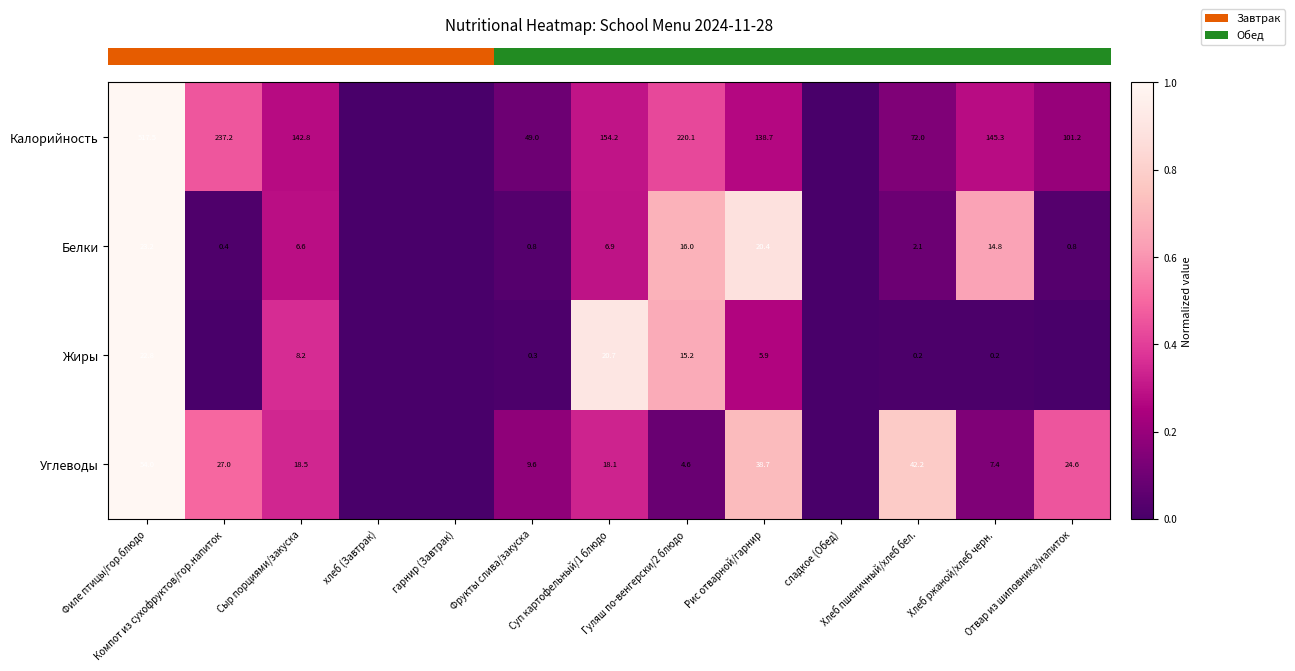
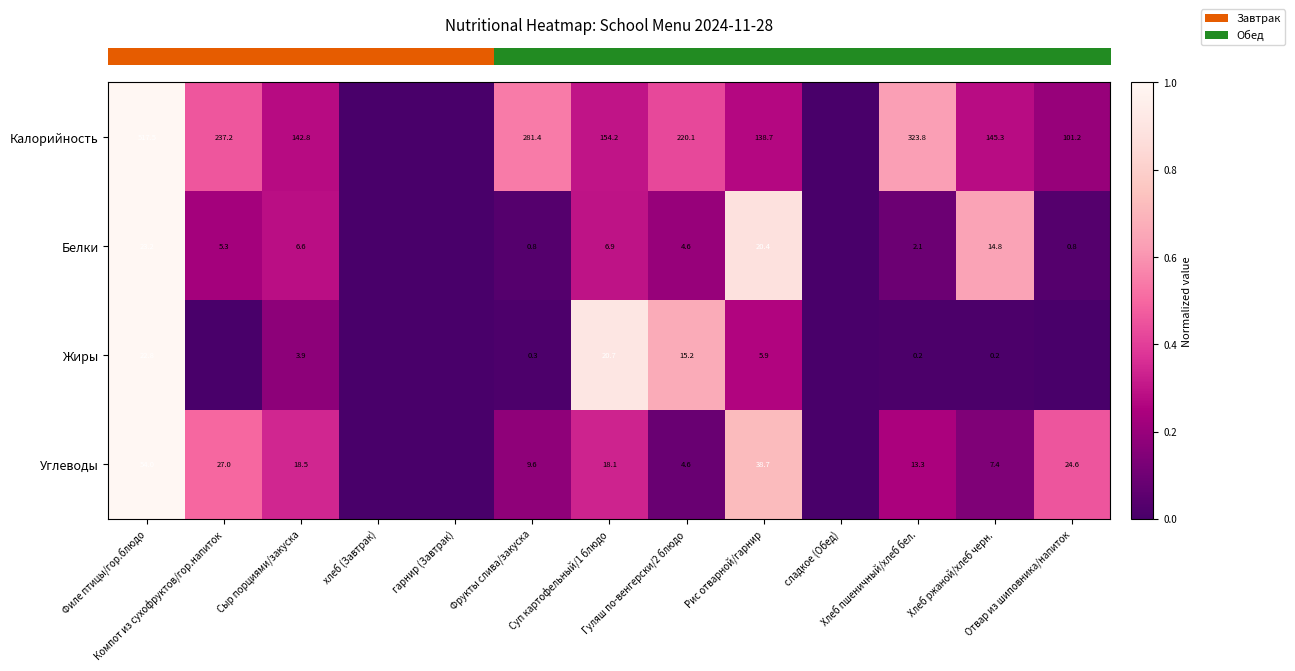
  {
    "Калорийность": {
      "Компот из сухофруктов/гор.напиток": 237.2,
      "Сыр порциями/закуска": 142.8,
-     "Фрукты слива/закуска": 49.0,
+     "Фрукты слива/закуска": 281.4,
      "Суп картофельный/1 блюдо": 154.2,
      "Гуляш по-венгерски/2 блюдо": 220.1,
      "Рис отварной/гарнир": 138.7,
-     "Хлеб пшеничный/хлеб бел.": 72.0,
+     "Хлеб пшеничный/хлеб бел.": 323.8,
      "Хлеб ржаной/хлеб черн.": 145.3,
      "Отвар из шиповника/напиток": 101.2
    },
    "Белки": {
-     "Компот из сухофруктов/гор.напиток": 0.4,
+     "Компот из сухофруктов/гор.напиток": 5.3,
      "Сыр порциями/закуска": 6.6,
      "Фрукты слива/закуска": 0.8,
      "Суп картофельный/1 блюдо": 6.9,
-     "Гуляш по-венгерски/2 блюдо": 16.0,
+     "Гуляш по-венгерски/2 блюдо": 4.6,
      "Хлеб пшеничный/хлеб бел.": 2.1,
      "Хлеб ржаной/хлеб черн.": 14.8,
      "Отвар из шиповника/напиток": 0.8
    },
    "Жиры": {
-     "Сыр порциями/закуска": 8.2,
+     "Сыр порциями/закуска": 3.9,
      "Фрукты слива/закуска": 0.3,
      "Гуляш по-венгерски/2 блюдо": 15.2,
      "Рис отварной/гарнир": 5.9,
      "Хлеб пшеничный/хлеб бел.": 0.2,
      "Хлеб ржаной/хлеб черн.": 0.2
    },
    "Углеводы": {
      "Компот из сухофруктов/гор.напиток": 27.0,
      "Сыр порциями/закуска": 18.5,
      "Фрукты слива/закуска": 9.6,
      "Суп картофельный/1 блюдо": 18.1,
      "Гуляш по-венгерски/2 блюдо": 4.6,
      "Рис отварной/гарнир": 38.7,
-     "Хлеб пшеничный/хлеб бел.": 42.2,
+     "Хлеб пшеничный/хлеб бел.": 13.3,
      "Хлеб ржаной/хлеб черн.": 7.4,
      "Отвар из шиповника/напиток": 24.6
    }
  }
